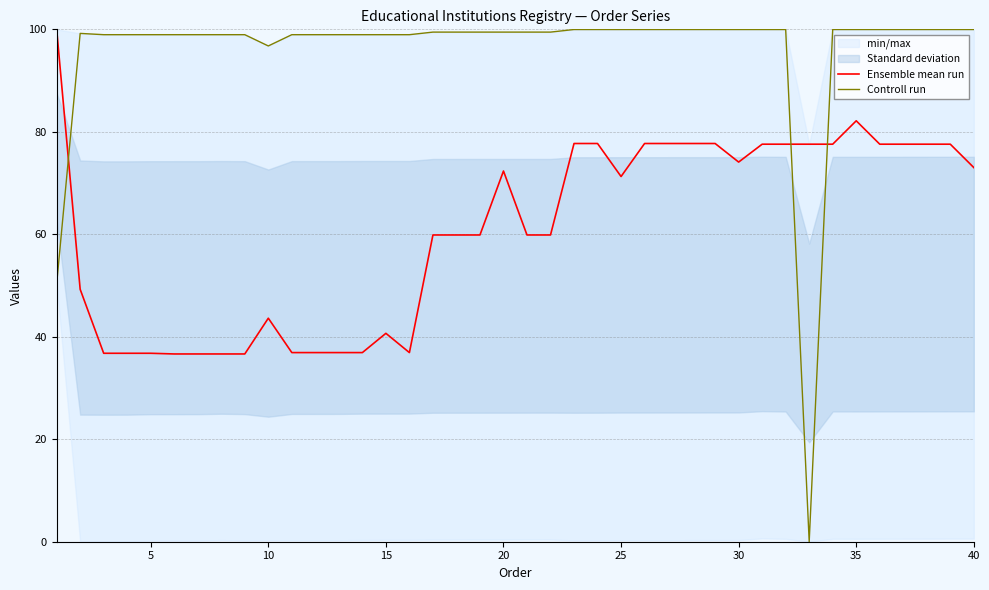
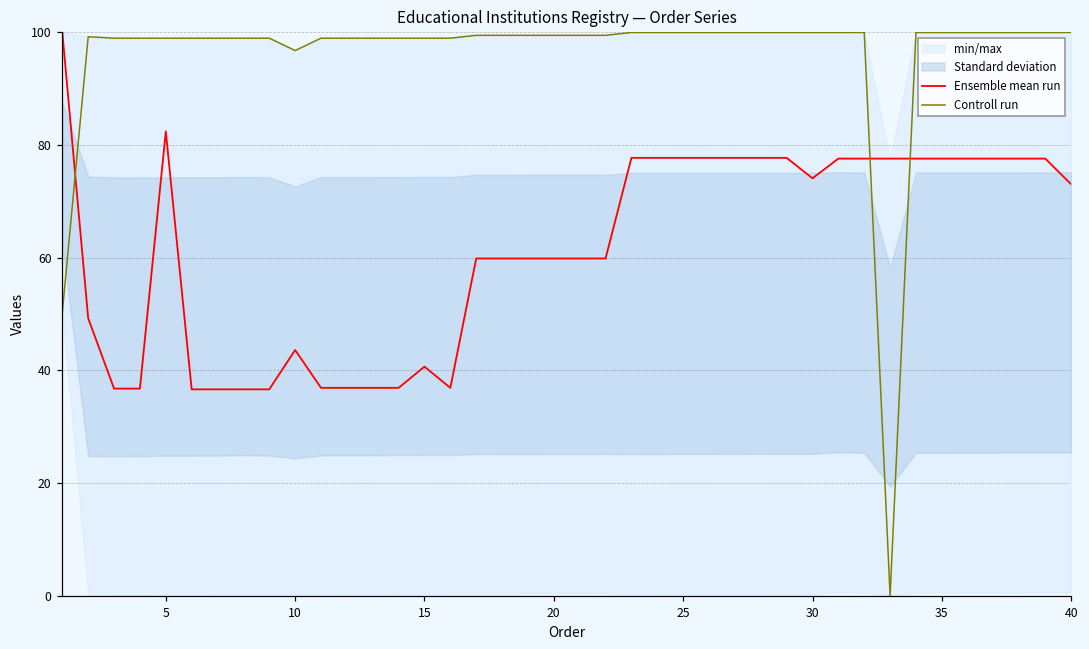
  {
    "Ensemble mean run": {
-     "5": 37,
+     "5": 82,
      "10": 44,
      "15": 41,
-     "20": 72,
-     "25": 71,
+     "20": 60,
+     "25": 78,
      "30": 74,
-     "35": 82,
+     "35": 78,
      "40": 73
    }
  }
